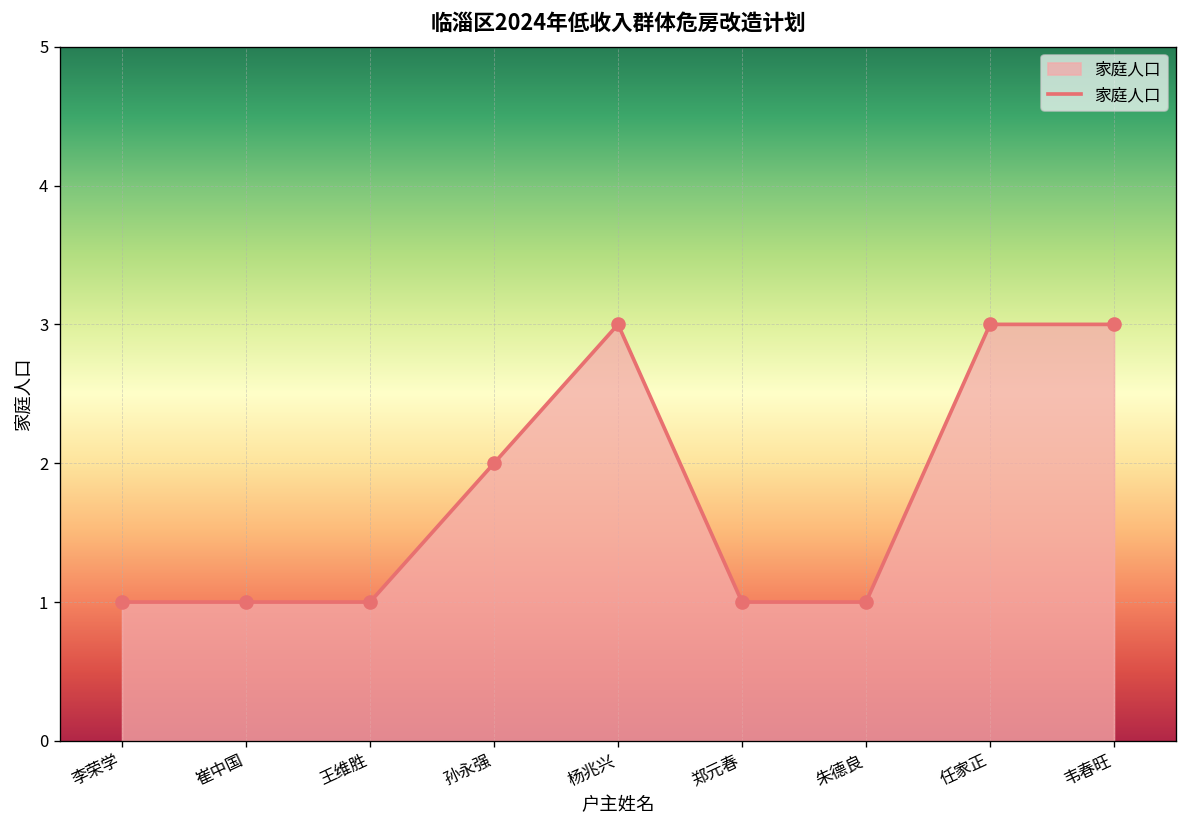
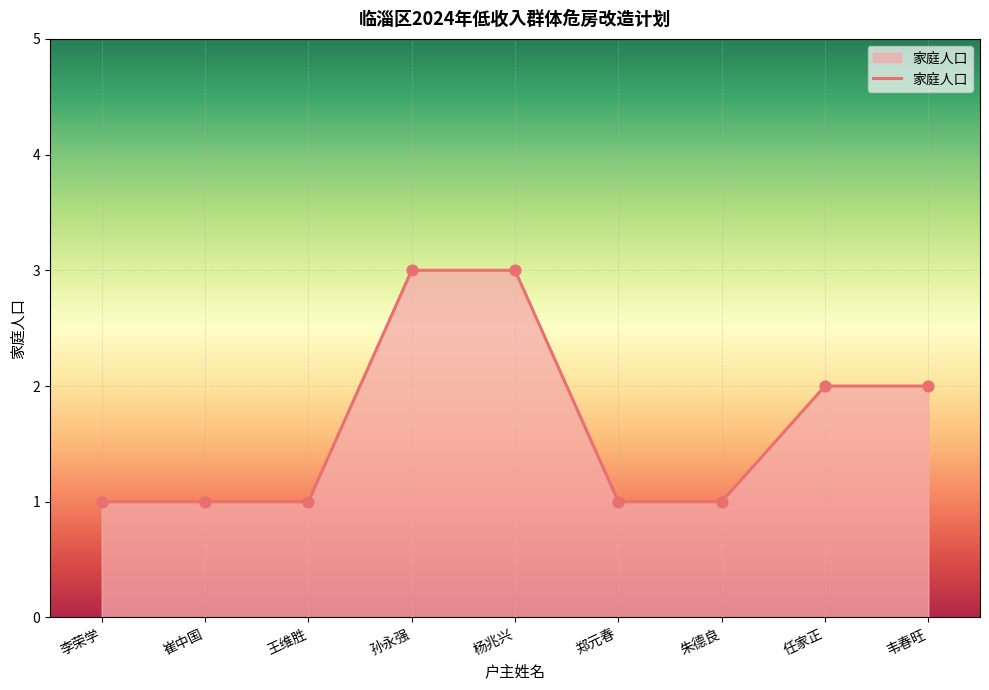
  {
    "李荣学": 1,
    "崔中国": 1,
    "王维胜": 1,
-   "孙永强": 2,
+   "孙永强": 3,
    "杨兆兴": 3,
    "郑元春": 1,
    "朱德良": 1,
-   "任家正": 3,
-   "韦春旺": 3
+   "任家正": 2,
+   "韦春旺": 2
  }
